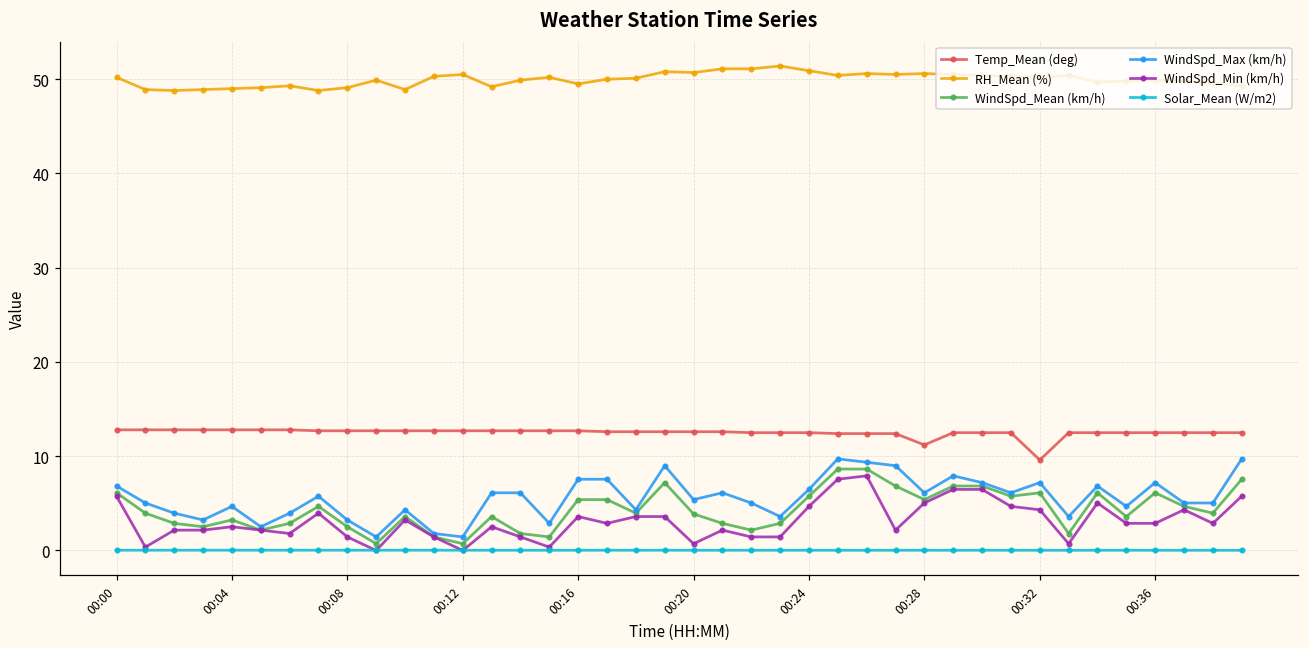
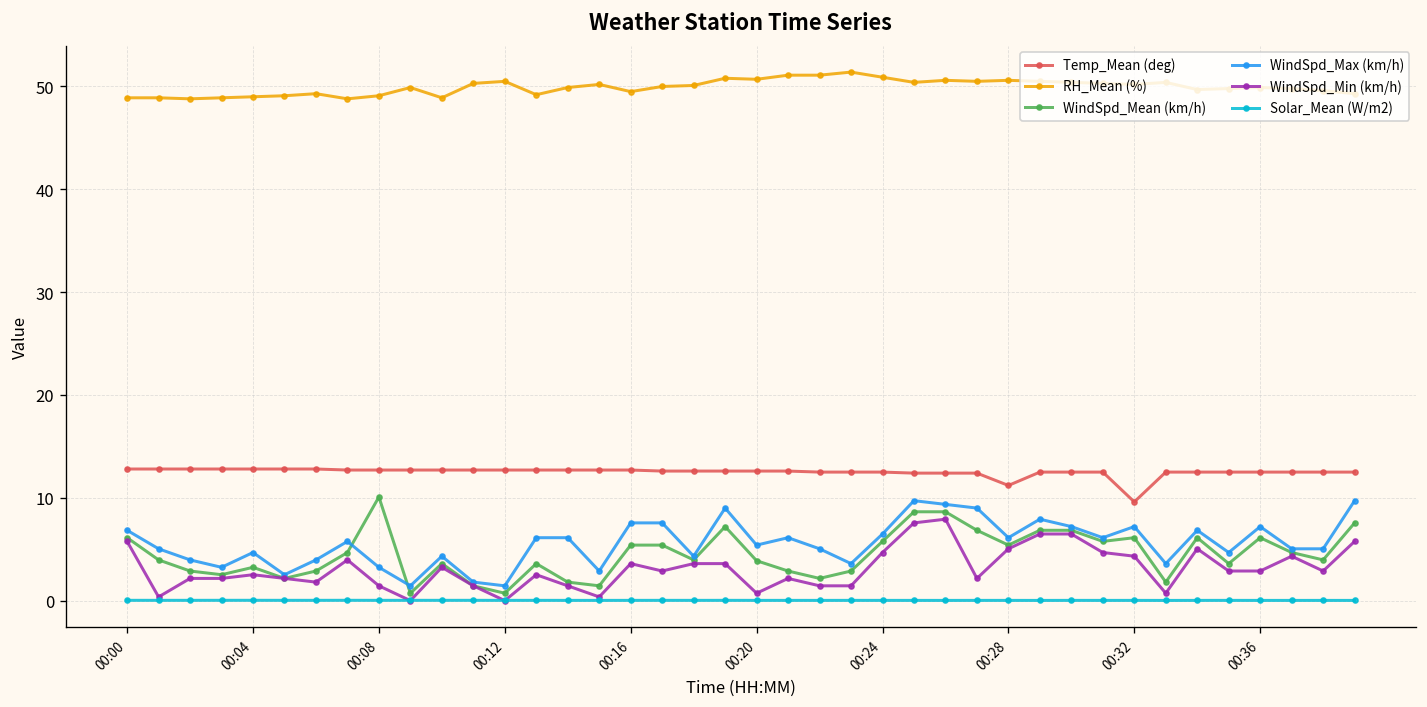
  {
    "Temp_Mean (deg)": {
      "00:00": 13,
      "00:04": 13,
      "00:08": 13,
      "00:12": 13,
      "00:16": 13,
      "00:20": 13,
      "00:24": 13,
      "00:28": 11,
      "00:32": 10,
      "00:36": 13
    },
    "RH_Mean (%)": {
-     "00:00": 50,
+     "00:00": 49,
      "00:04": 49,
      "00:08": 49,
      "00:12": 51,
      "00:16": 50,
      "00:20": 51,
      "00:24": 51,
      "00:28": 51
    },
    "WindSpd_Mean (km/h)": {
      "00:00": 6,
      "00:04": 3,
-     "00:08": 3,
+     "00:08": 10,
      "00:12": 1,
      "00:16": 5,
      "00:20": 4,
      "00:24": 6,
      "00:28": 5,
      "00:32": 6,
      "00:36": 6
    },
    "WindSpd_Min (km/h)": {
      "00:00": 6,
      "00:04": 3,
      "00:08": 1,
      "00:16": 4,
      "00:20": 1,
      "00:24": 5,
      "00:28": 5,
      "00:32": 4,
      "00:36": 3
    }
  }
